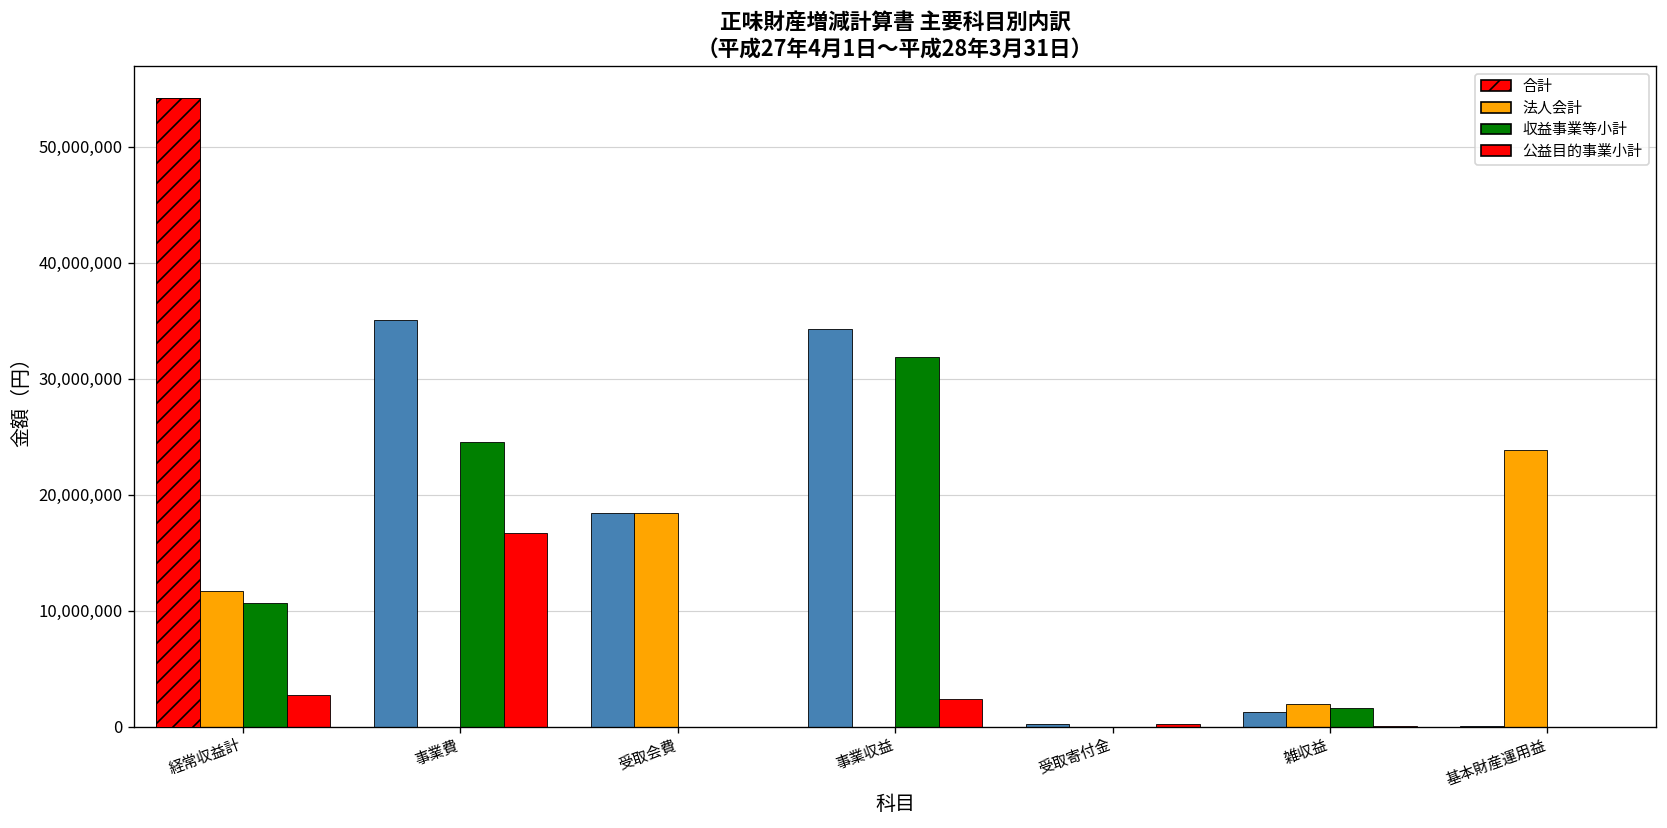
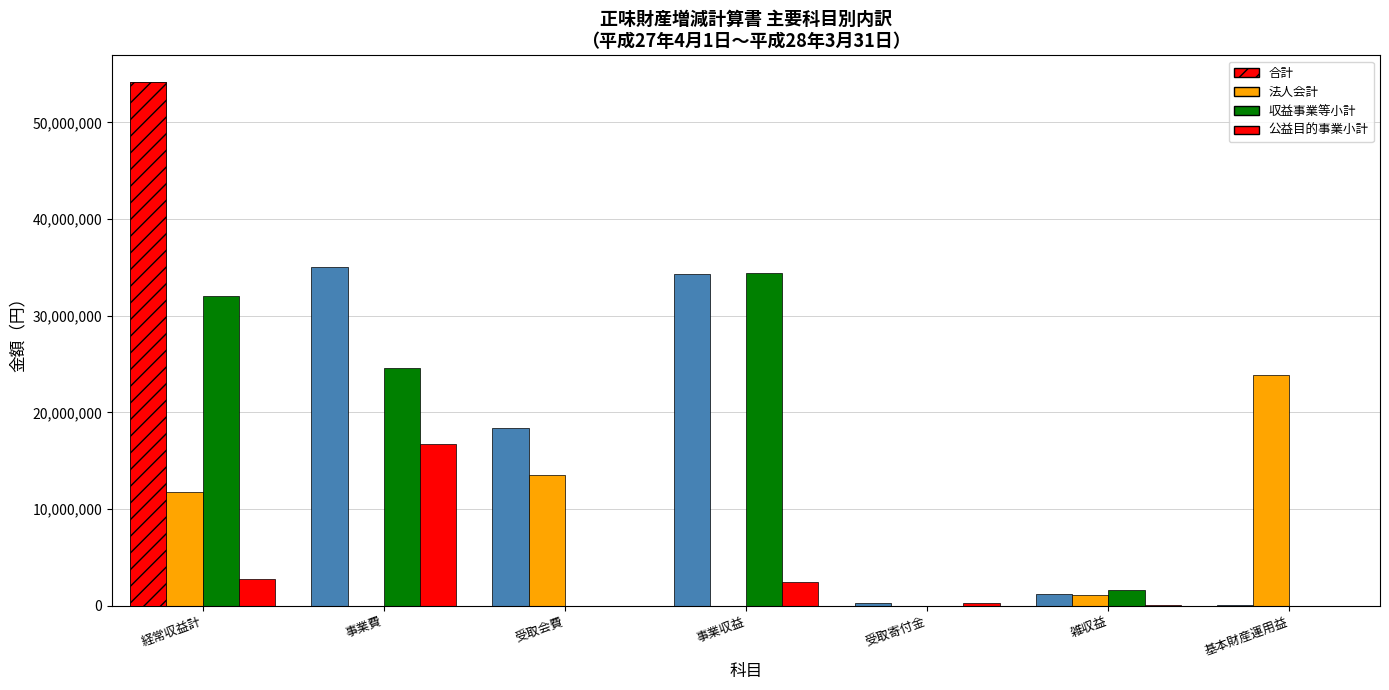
  {
    "法人会計": {
      "経常収益計": "12,000,000",
      "事業費": "0",
-     "受取会費": "18,000,000",
+     "受取会費": "13,000,000",
      "事業収益": "0",
      "受取寄付金": "0",
-     "雑収益": "2,000,000",
+     "雑収益": "1,000,000",
      "基本財産運用益": "24,000,000"
    },
    "収益事業等小計": {
-     "経常収益計": "11,000,000",
+     "経常収益計": "32,000,000",
      "事業費": "25,000,000",
      "受取会費": "0",
-     "事業収益": "32,000,000",
+     "事業収益": "34,000,000",
      "受取寄付金": "0",
      "雑収益": "2,000,000",
      "基本財産運用益": "0"
    }
  }
